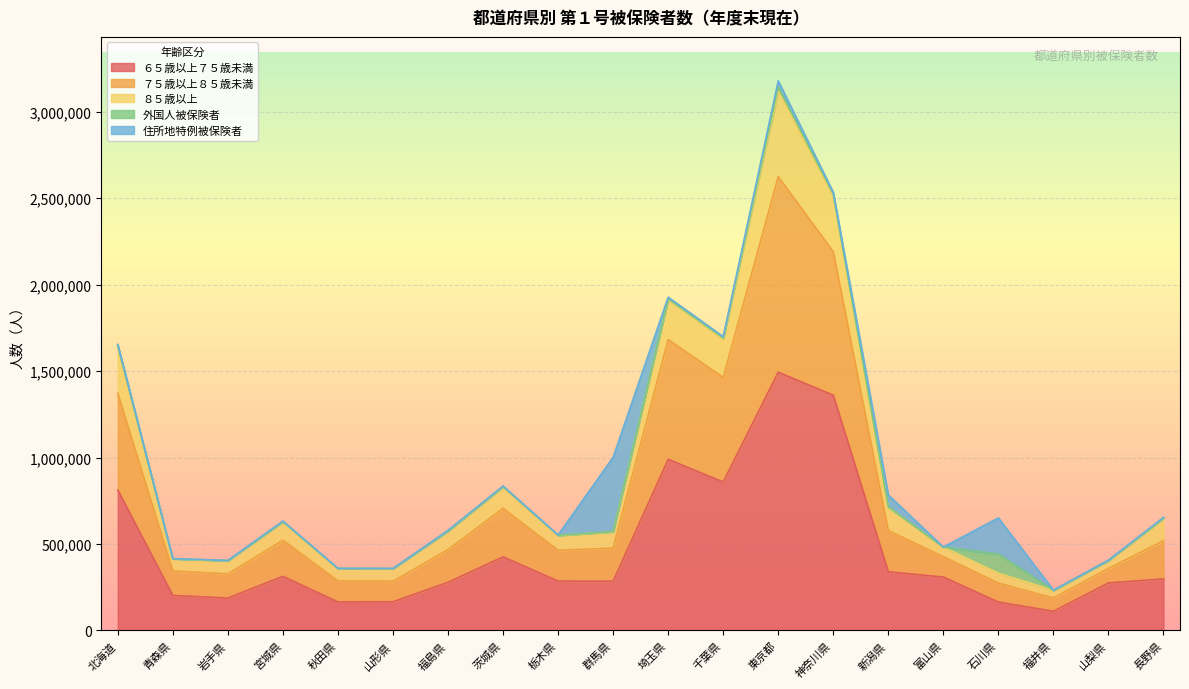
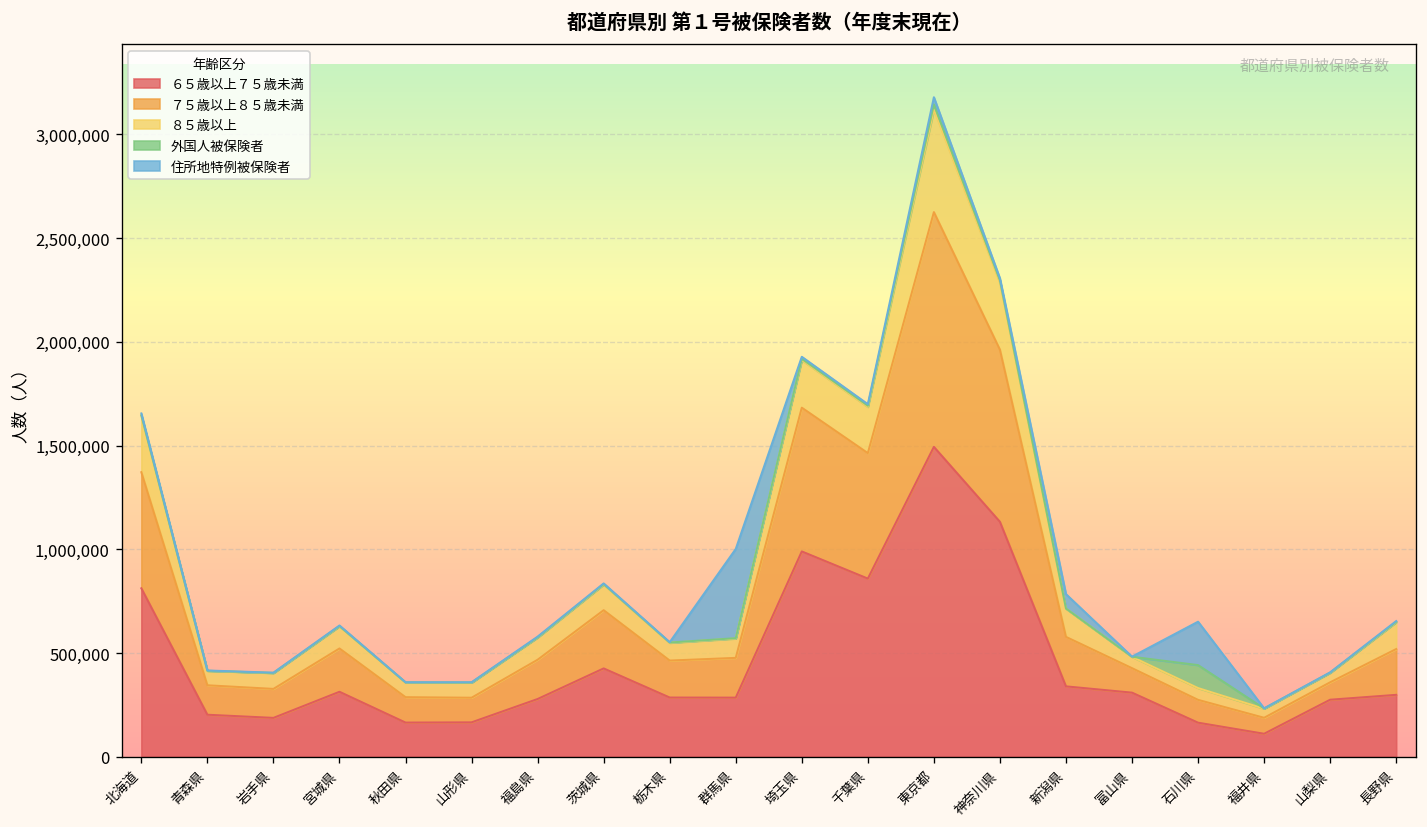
  {
    "６５歳以上７５歳未満": {
      "北海道": "810,000",
      "青森県": "200,000",
      "岩手県": "190,000",
      "宮城県": "310,000",
      "秋田県": "160,000",
      "山形県": "170,000",
      "福島県": "280,000",
      "茨城県": "430,000",
      "栃木県": "290,000",
      "群馬県": "280,000",
      "埼玉県": "990,000",
      "千葉県": "860,000",
      "東京都": "1,490,000",
-     "神奈川県": "1,360,000",
+     "神奈川県": "1,130,000",
      "新潟県": "340,000",
      "富山県": "310,000",
      "石川県": "160,000",
      "福井県": "110,000",
      "山梨県": "270,000",
      "長野県": "300,000"
    },
    "外国人被保険者": {
      "東京都": "20,000",
      "石川県": "110,000"
    },
    "住所地特例被保険者": {
      "群馬県": "430,000",
      "東京都": "30,000",
      "新潟県": "70,000",
      "石川県": "210,000"
    }
  }
